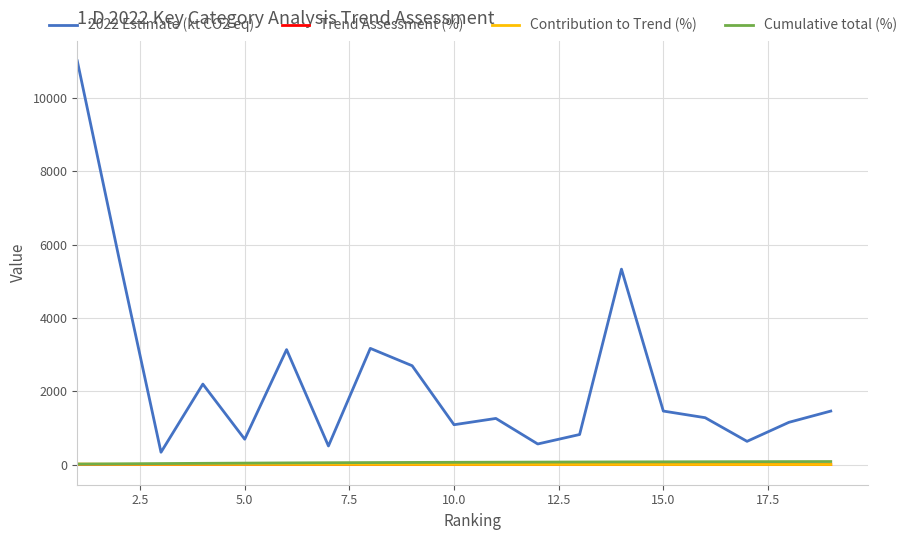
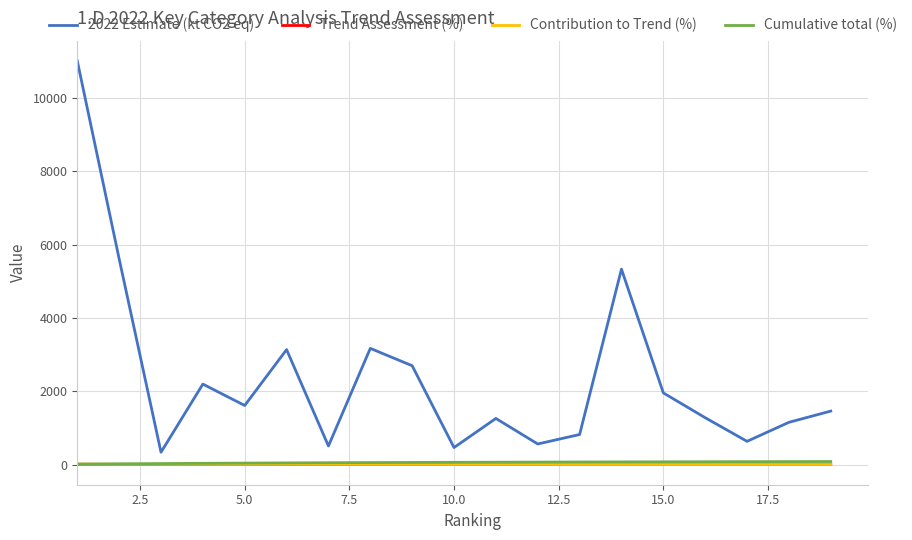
  {
    "2022 Estimate (kt CO2 eq)": {
-     "5.0": 700,
-     "10.0": 1100,
-     "15.0": 1500
+     "5.0": 1600,
+     "10.0": 500,
+     "15.0": 2000
    },
    "Contribution to Trend (%)": {
      "15.0": 0
    },
    "Cumulative total (%)": {
      "15.0": 100
    }
  }
